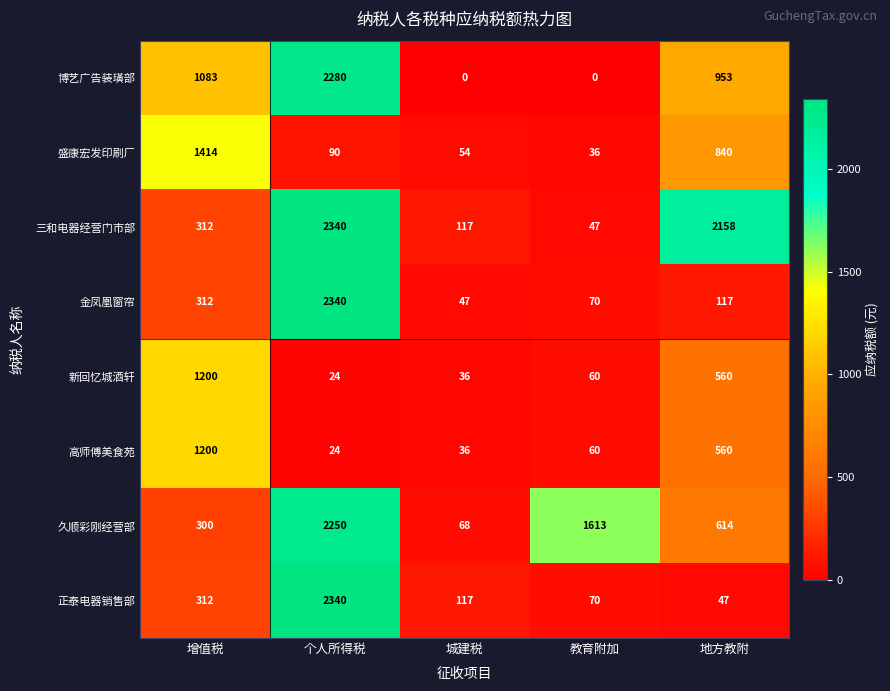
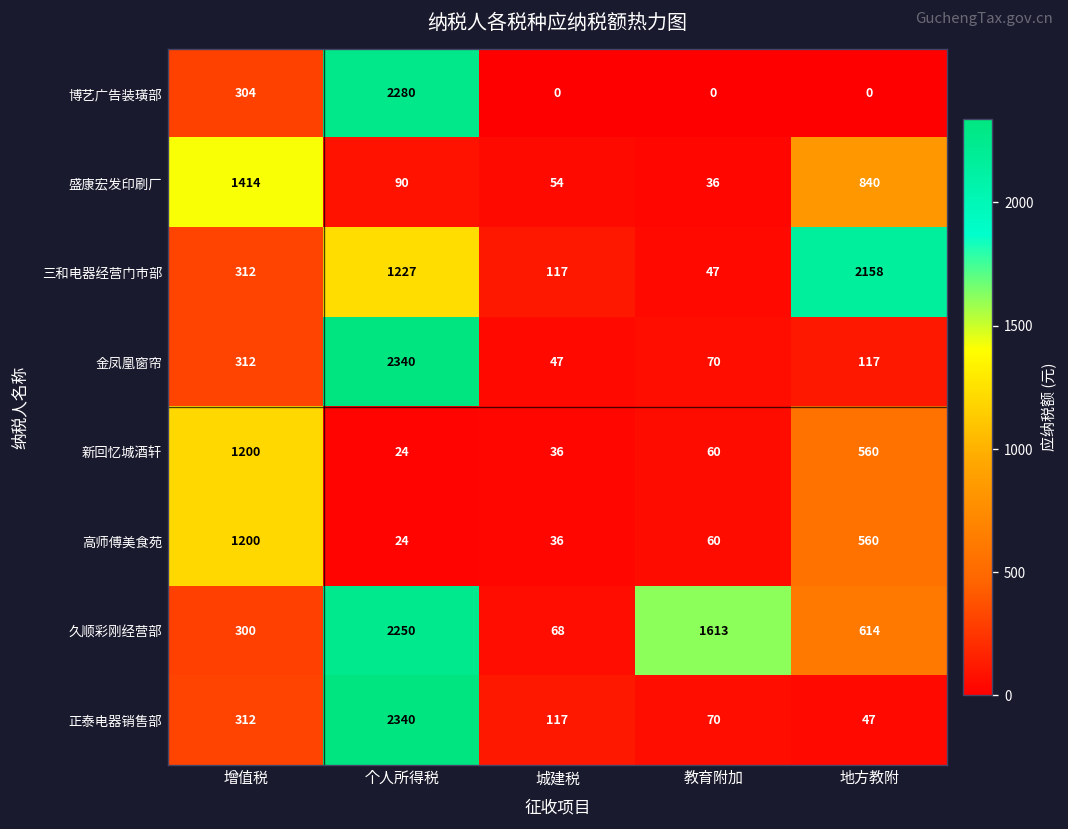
  {
    "博艺广告装璜部": {
-     "增值税": 1083,
+     "增值税": 304,
      "个人所得税": 2280,
      "城建税": 0,
      "教育附加": 0,
-     "地方教附": 953
+     "地方教附": 0
    },
    "盛康宏发印刷厂": {
      "增值税": 1414,
      "个人所得税": 90,
      "城建税": 54,
      "教育附加": 36,
      "地方教附": 840
    },
    "三和电器经营门市部": {
      "增值税": 312,
-     "个人所得税": 2340,
+     "个人所得税": 1227,
      "城建税": 117,
      "教育附加": 47,
      "地方教附": 2158
    },
    "金凤凰窗帘": {
      "增值税": 312,
      "个人所得税": 2340,
      "城建税": 47,
      "教育附加": 70,
      "地方教附": 117
    },
    "新回忆城酒轩": {
      "增值税": 1200,
      "个人所得税": 24,
      "城建税": 36,
      "教育附加": 60,
      "地方教附": 560
    },
    "高师傅美食苑": {
      "增值税": 1200,
      "个人所得税": 24,
      "城建税": 36,
      "教育附加": 60,
      "地方教附": 560
    },
    "久顺彩刚经营部": {
      "增值税": 300,
      "个人所得税": 2250,
      "城建税": 68,
      "教育附加": 1613,
      "地方教附": 614
    },
    "正泰电器销售部": {
      "增值税": 312,
      "个人所得税": 2340,
      "城建税": 117,
      "教育附加": 70,
      "地方教附": 47
    }
  }
